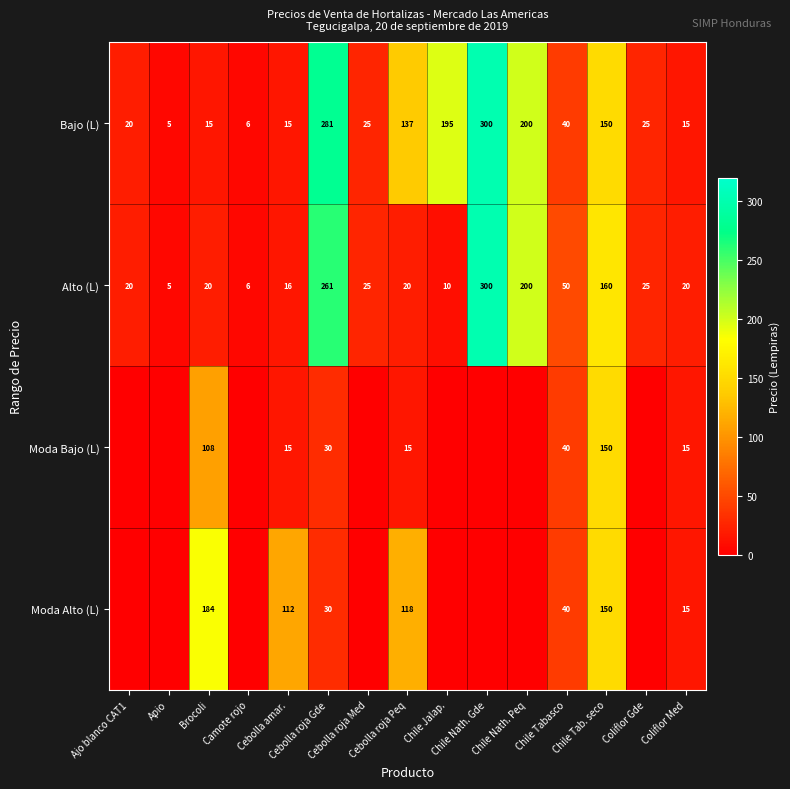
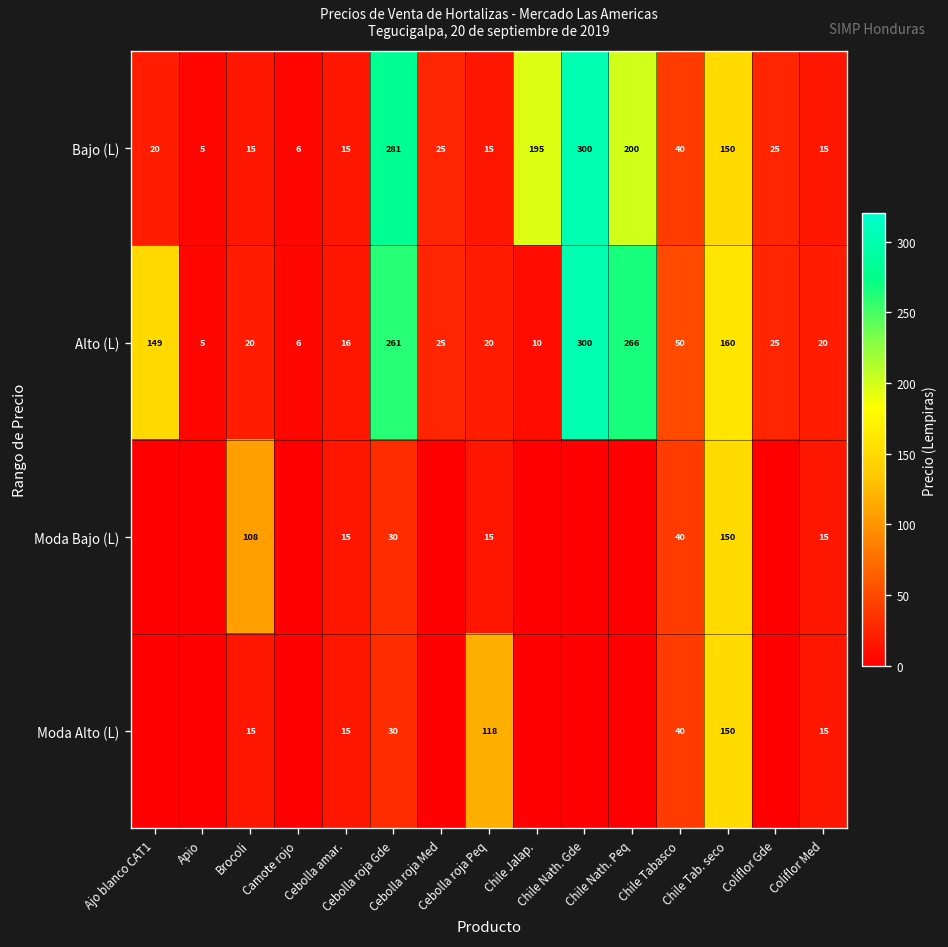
  {
    "Bajo (L)": {
      "Ajo blanco CAT1": 20,
      "Apio": 5,
      "Brocoli": 15,
      "Camote rojo": 6,
      "Cebolla amar.": 15,
      "Cebolla roja Gde": 281,
      "Cebolla roja Med": 25,
-     "Cebolla roja Peq": 137,
+     "Cebolla roja Peq": 15,
      "Chile Jalap.": 195,
      "Chile Nath. Gde": 300,
      "Chile Nath. Peq": 200,
      "Chile Tabasco": 40,
      "Chile Tab. seco": 150,
      "Coliflor Gde": 25,
      "Coliflor Med": 15
    },
    "Alto (L)": {
-     "Ajo blanco CAT1": 20,
+     "Ajo blanco CAT1": 149,
      "Apio": 5,
      "Brocoli": 20,
      "Camote rojo": 6,
      "Cebolla amar.": 16,
      "Cebolla roja Gde": 261,
      "Cebolla roja Med": 25,
      "Cebolla roja Peq": 20,
      "Chile Jalap.": 10,
      "Chile Nath. Gde": 300,
-     "Chile Nath. Peq": 200,
+     "Chile Nath. Peq": 266,
      "Chile Tabasco": 50,
      "Chile Tab. seco": 160,
      "Coliflor Gde": 25,
      "Coliflor Med": 20
    },
    "Moda Bajo (L)": {
      "Brocoli": 108,
      "Cebolla amar.": 15,
      "Cebolla roja Gde": 30,
      "Cebolla roja Peq": 15,
      "Chile Tabasco": 40,
      "Chile Tab. seco": 150,
      "Coliflor Med": 15
    },
    "Moda Alto (L)": {
-     "Brocoli": 184,
-     "Cebolla amar.": 112,
+     "Brocoli": 15,
+     "Cebolla amar.": 15,
      "Cebolla roja Gde": 30,
      "Cebolla roja Peq": 118,
      "Chile Tabasco": 40,
      "Chile Tab. seco": 150,
      "Coliflor Med": 15
    }
  }
